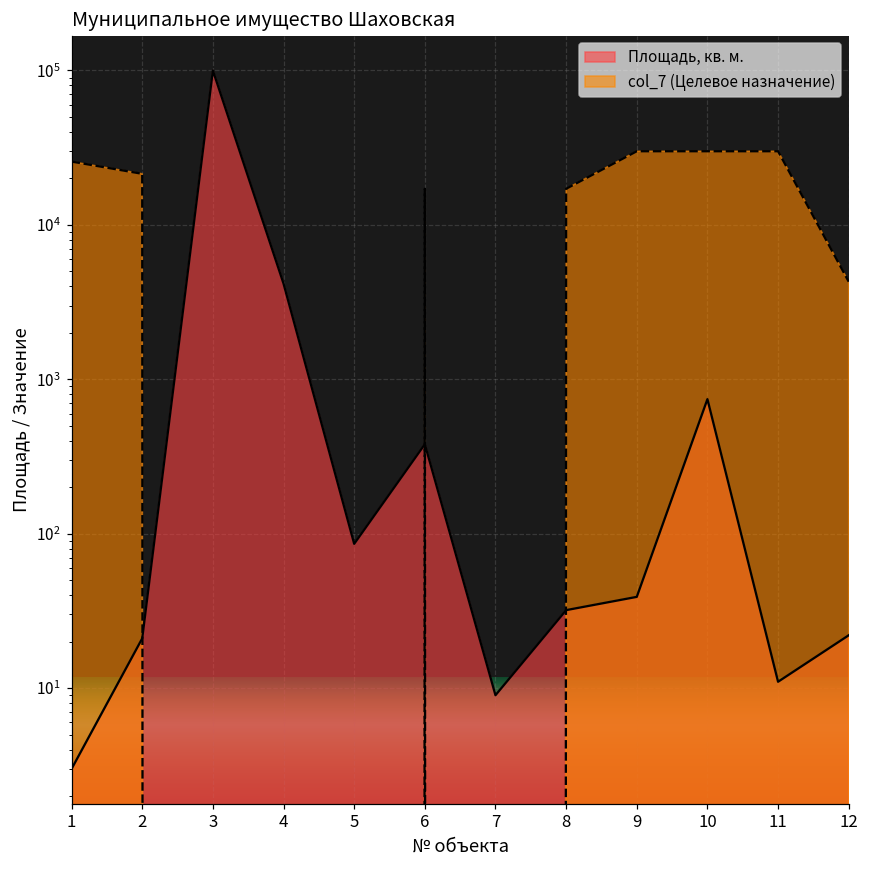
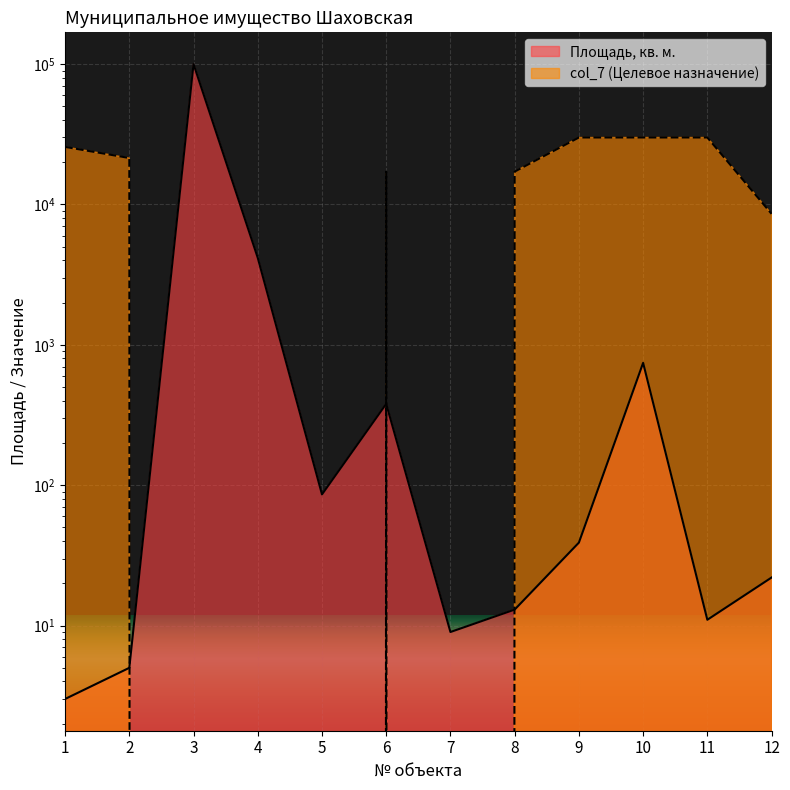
  {
    "Площадь, кв. м.": {
      "1": 3,
-     "2": 21,
+     "2": 5,
      "3": 100000,
      "4": 4200,
      "5": 90,
      "6": 380,
      "7": 9,
-     "8": 32,
+     "8": 13,
      "9": 39,
      "10": 700,
      "11": 11,
      "12": 22
    },
    "col_7 (Целевое назначение)": {
      "1": 26000,
      "2": 21000,
      "6": 17000,
      "8": 17000,
      "9": 30000,
      "10": 30000,
      "11": 30000,
-     "12": 4300
+     "12": 9000
    }
  }
